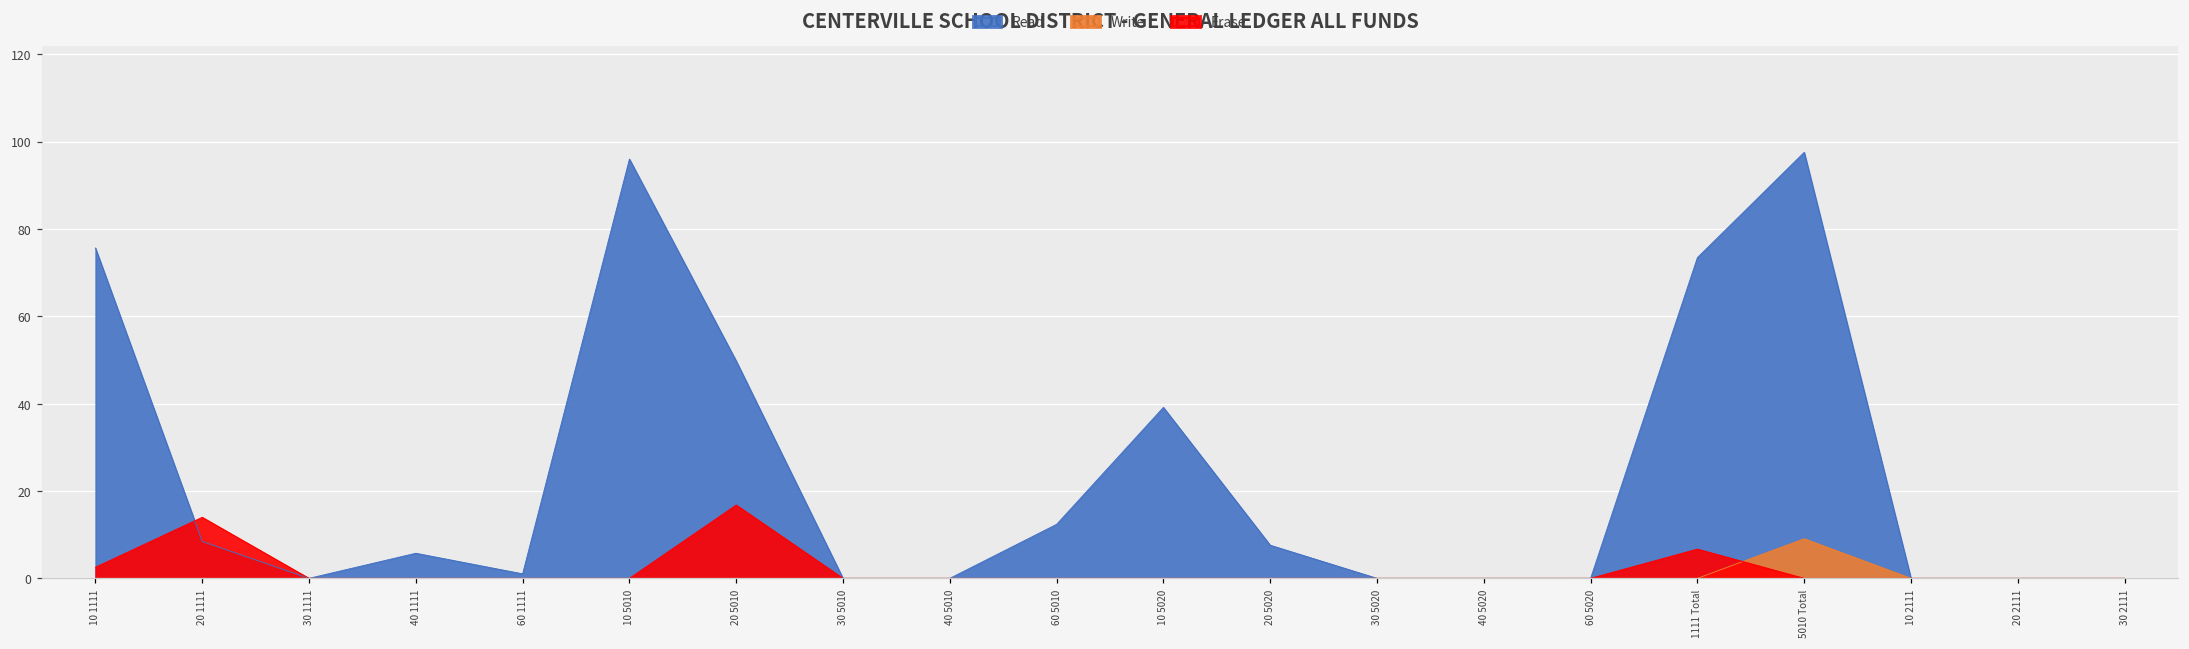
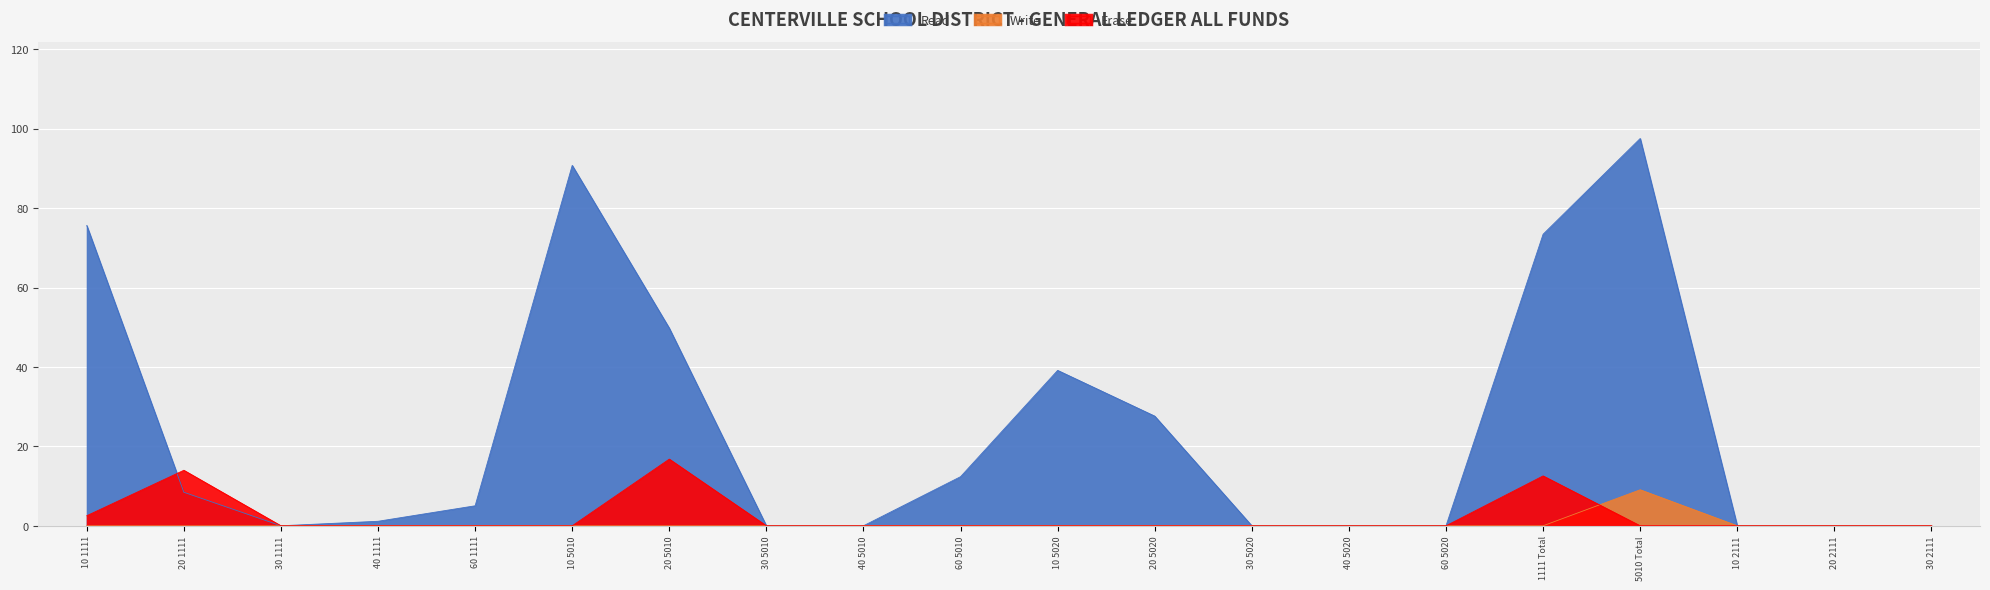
  {
    "Read": {
      "10 1111": 76,
      "20 1111": 8,
-     "40 1111": 6,
-     "60 1111": 1,
-     "10 5010": 96,
+     "40 1111": 1,
+     "60 1111": 5,
+     "10 5010": 91,
      "20 5010": 50,
      "60 5010": 12,
      "10 5020": 39,
-     "20 5020": 8,
+     "20 5020": 28,
      "1111 Total": 73,
      "5010 Total": 98
    },
    "Write": {
      "10 1111": 0,
      "20 1111": 0,
      "20 5010": 0,
      "1111 Total": 0,
      "5010 Total": 9
    },
    "Erase": {
      "10 1111": 3,
      "20 1111": 14,
      "20 5010": 17,
-     "1111 Total": 7,
+     "1111 Total": 13,
      "5010 Total": 0
    }
  }
